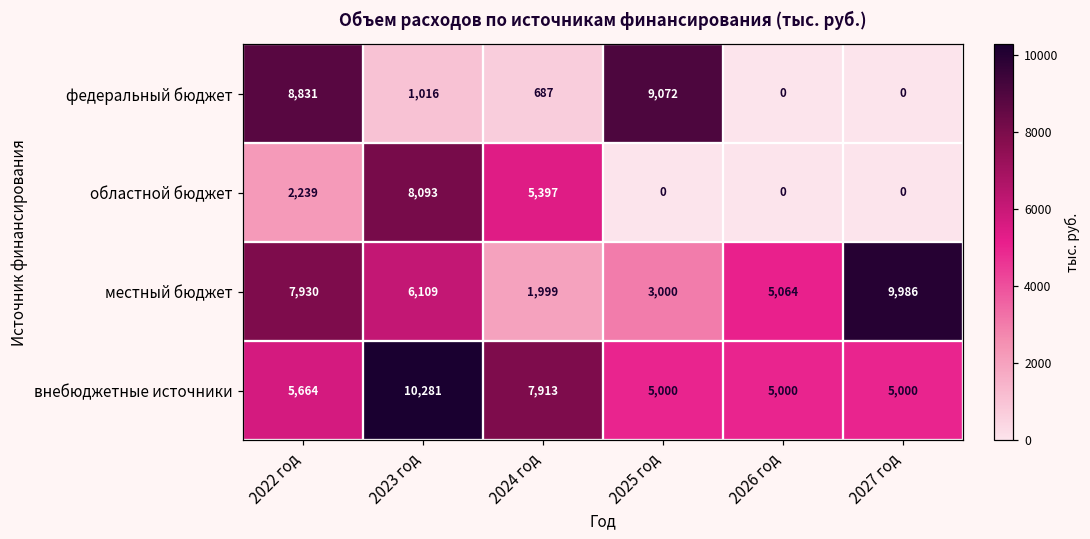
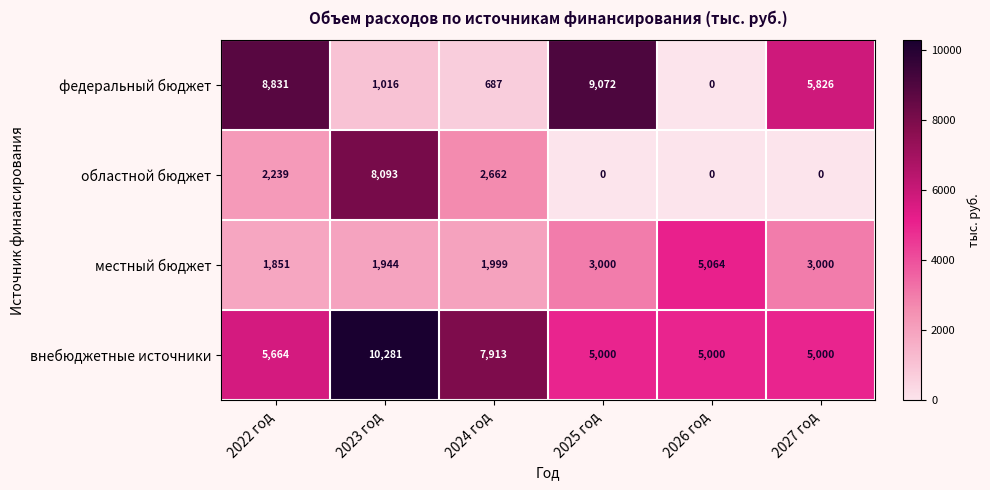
  {
    "федеральный бюджет": {
      "2022 год": "8,831",
      "2023 год": "1,016",
      "2024 год": "687",
      "2025 год": "9,072",
      "2026 год": "0",
-     "2027 год": "0"
+     "2027 год": "5,826"
    },
    "областной бюджет": {
      "2022 год": "2,239",
      "2023 год": "8,093",
-     "2024 год": "5,397",
+     "2024 год": "2,662",
      "2025 год": "0",
      "2026 год": "0",
      "2027 год": "0"
    },
    "местный бюджет": {
-     "2022 год": "7,930",
-     "2023 год": "6,109",
+     "2022 год": "1,851",
+     "2023 год": "1,944",
      "2024 год": "1,999",
      "2025 год": "3,000",
      "2026 год": "5,064",
-     "2027 год": "9,986"
+     "2027 год": "3,000"
    },
    "внебюджетные источники": {
      "2022 год": "5,664",
      "2023 год": "10,281",
      "2024 год": "7,913",
      "2025 год": "5,000",
      "2026 год": "5,000",
      "2027 год": "5,000"
    }
  }
